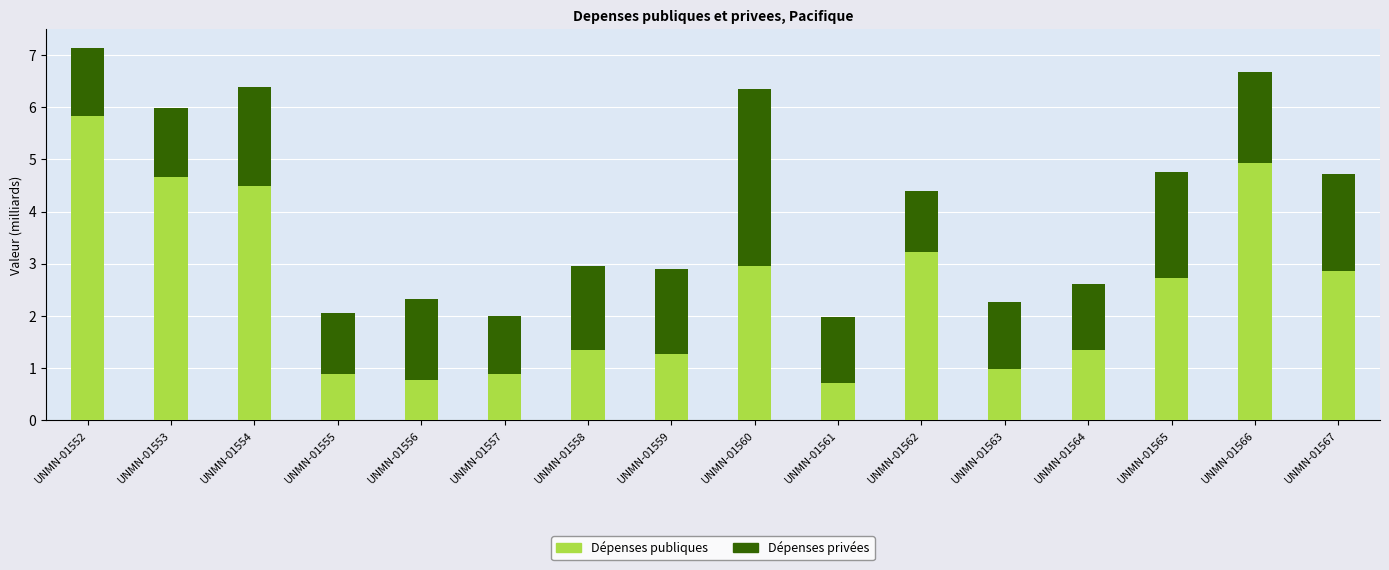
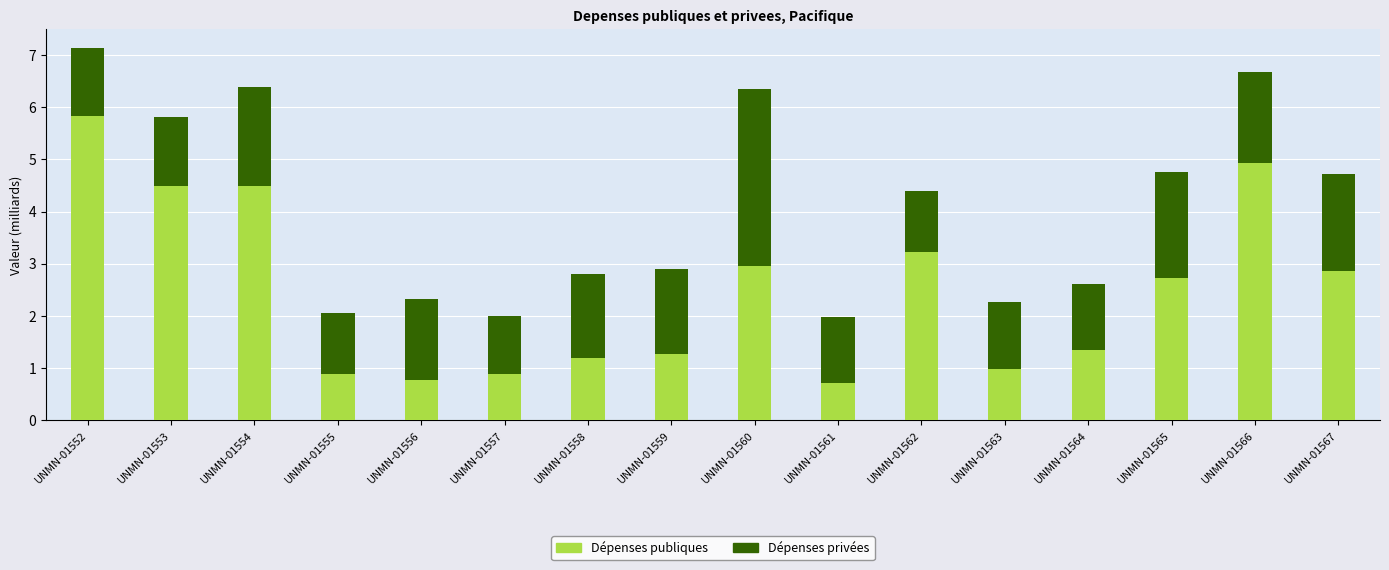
  {
    "Dépenses publiques": {
      "UNMN-01552": 5.8,
-     "UNMN-01553": 4.7,
+     "UNMN-01553": 4.5,
      "UNMN-01554": 4.5,
      "UNMN-01555": 0.9,
      "UNMN-01556": 0.8,
      "UNMN-01557": 0.9,
-     "UNMN-01558": 1.3,
+     "UNMN-01558": 1.2,
      "UNMN-01559": 1.3,
      "UNMN-01560": 3.0,
      "UNMN-01561": 0.7,
      "UNMN-01562": 3.2,
      "UNMN-01563": 1.0,
      "UNMN-01564": 1.4,
      "UNMN-01565": 2.7,
      "UNMN-01566": 4.9,
      "UNMN-01567": 2.9
    },
    "Dépenses privées": {
      "UNMN-01552": 1.3,
      "UNMN-01553": 1.3,
      "UNMN-01554": 1.9,
      "UNMN-01555": 1.2,
      "UNMN-01556": 1.6,
      "UNMN-01557": 1.1,
      "UNMN-01558": 1.6,
      "UNMN-01559": 1.6,
      "UNMN-01560": 3.4,
      "UNMN-01561": 1.3,
      "UNMN-01562": 1.2,
      "UNMN-01563": 1.3,
      "UNMN-01564": 1.3,
      "UNMN-01565": 2.0,
      "UNMN-01566": 1.7,
      "UNMN-01567": 1.9
    }
  }
